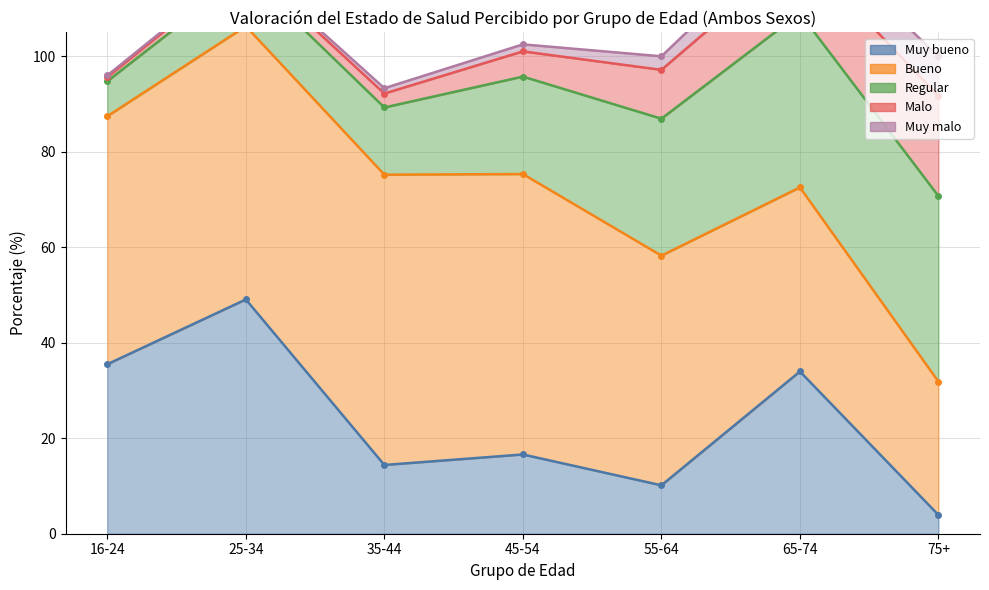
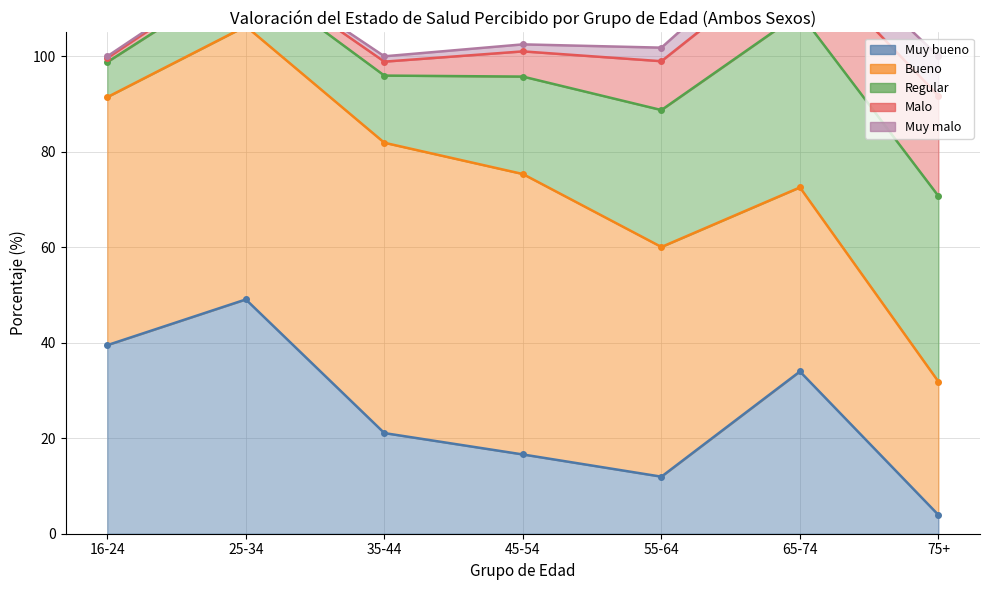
  {
    "Muy bueno": {
-     "16-24": 36,
+     "16-24": 40,
      "25-34": 49,
-     "35-44": 14,
+     "35-44": 21,
      "45-54": 17,
-     "55-64": 10,
+     "55-64": 12,
      "65-74": 34,
      "75+": 4
    },
    "Regular": {
      "16-24": 7,
      "35-44": 14,
      "45-54": 20,
      "55-64": 29,
      "75+": 39
    },
    "Muy malo": {
      "35-44": 1,
      "45-54": 1,
      "55-64": 3
    }
  }
